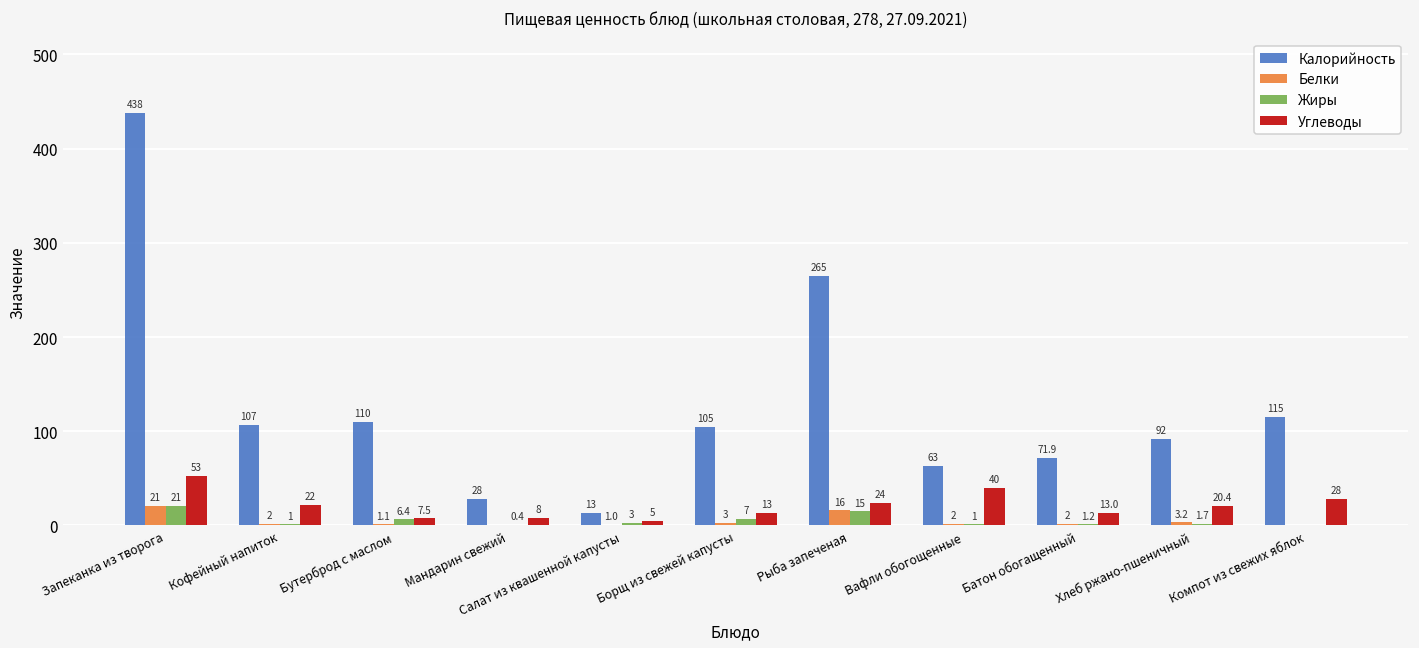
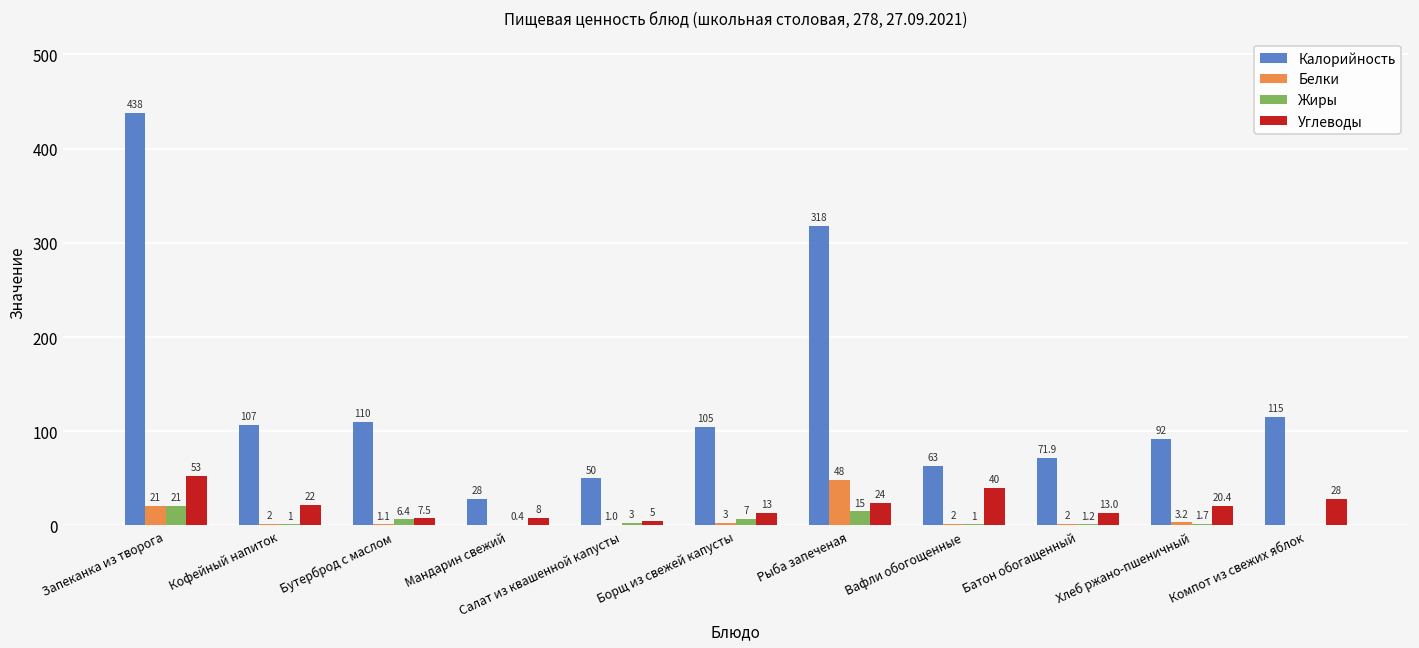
  {
    "Калорийность": {
      "Запеканка из творога": 438,
      "Кофейный напиток": 107,
      "Бутерброд с маслом": 110,
      "Мандарин свежий": 28,
-     "Салат из квашенной капусты": 13,
+     "Салат из квашенной капусты": 50,
      "Борщ из свежей капусты": 105,
-     "Рыба запеченая": 265,
+     "Рыба запеченая": 318,
      "Вафли обогощенные": 63,
      "Батон обогащенный": 71.9,
      "Хлеб ржано-пшеничный": 92,
      "Компот из свежих яблок": 115
    },
    "Белки": {
      "Запеканка из творога": 21,
      "Кофейный напиток": 2,
      "Бутерброд с маслом": 1.1,
      "Салат из квашенной капусты": 1.0,
      "Борщ из свежей капусты": 3,
-     "Рыба запеченая": 16,
+     "Рыба запеченая": 48,
      "Вафли обогощенные": 2,
      "Батон обогащенный": 2,
      "Хлеб ржано-пшеничный": 3.2
    },
    "Жиры": {
      "Запеканка из творога": 21,
      "Кофейный напиток": 1,
      "Бутерброд с маслом": 6.4,
      "Мандарин свежий": 0.4,
      "Салат из квашенной капусты": 3,
      "Борщ из свежей капусты": 7,
      "Рыба запеченая": 15,
      "Вафли обогощенные": 1,
      "Батон обогащенный": 1.2,
      "Хлеб ржано-пшеничный": 1.7
    },
    "Углеводы": {
      "Запеканка из творога": 53,
      "Кофейный напиток": 22,
      "Бутерброд с маслом": 7.5,
      "Мандарин свежий": 8,
      "Салат из квашенной капусты": 5,
      "Борщ из свежей капусты": 13,
      "Рыба запеченая": 24,
      "Вафли обогощенные": 40,
      "Батон обогащенный": 13.0,
      "Хлеб ржано-пшеничный": 20.4,
      "Компот из свежих яблок": 28
    }
  }
